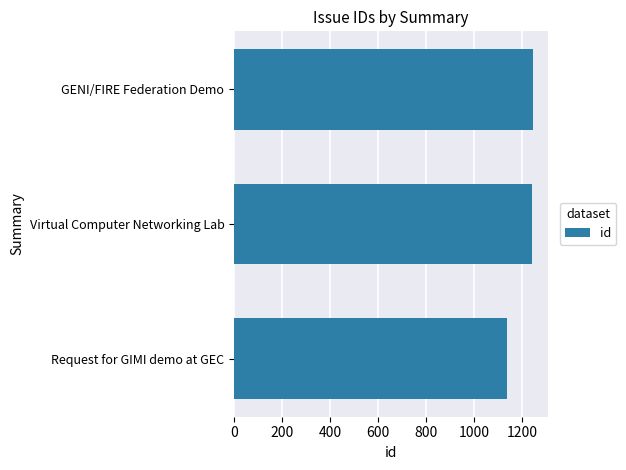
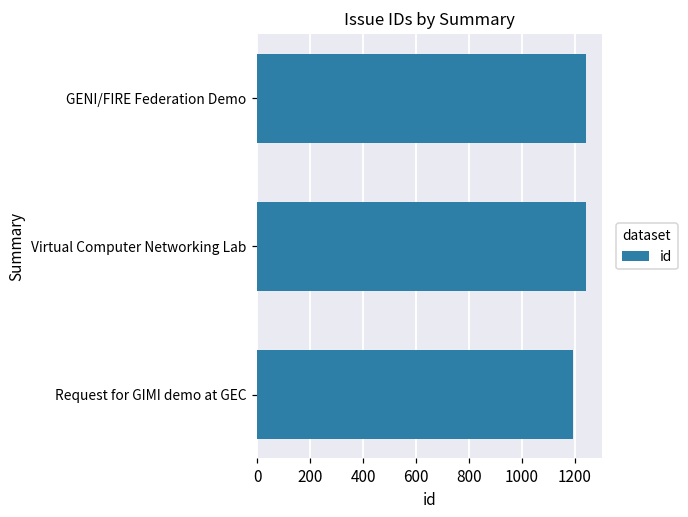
  {
    "GENI/FIRE Federation Demo": 1240,
    "Virtual Computer Networking Lab": 1240,
-   "Request for GIMI demo at GEC": 1140
+   "Request for GIMI demo at GEC": 1190
  }
